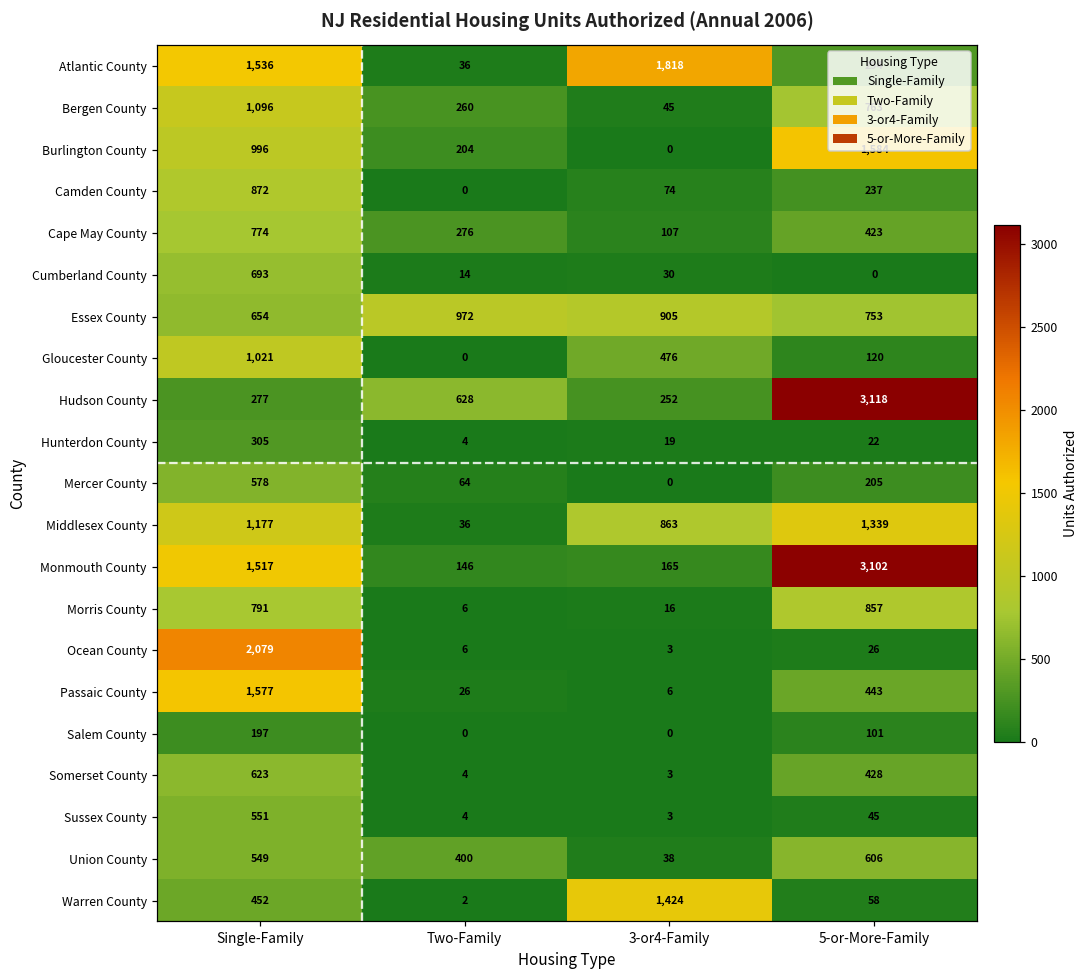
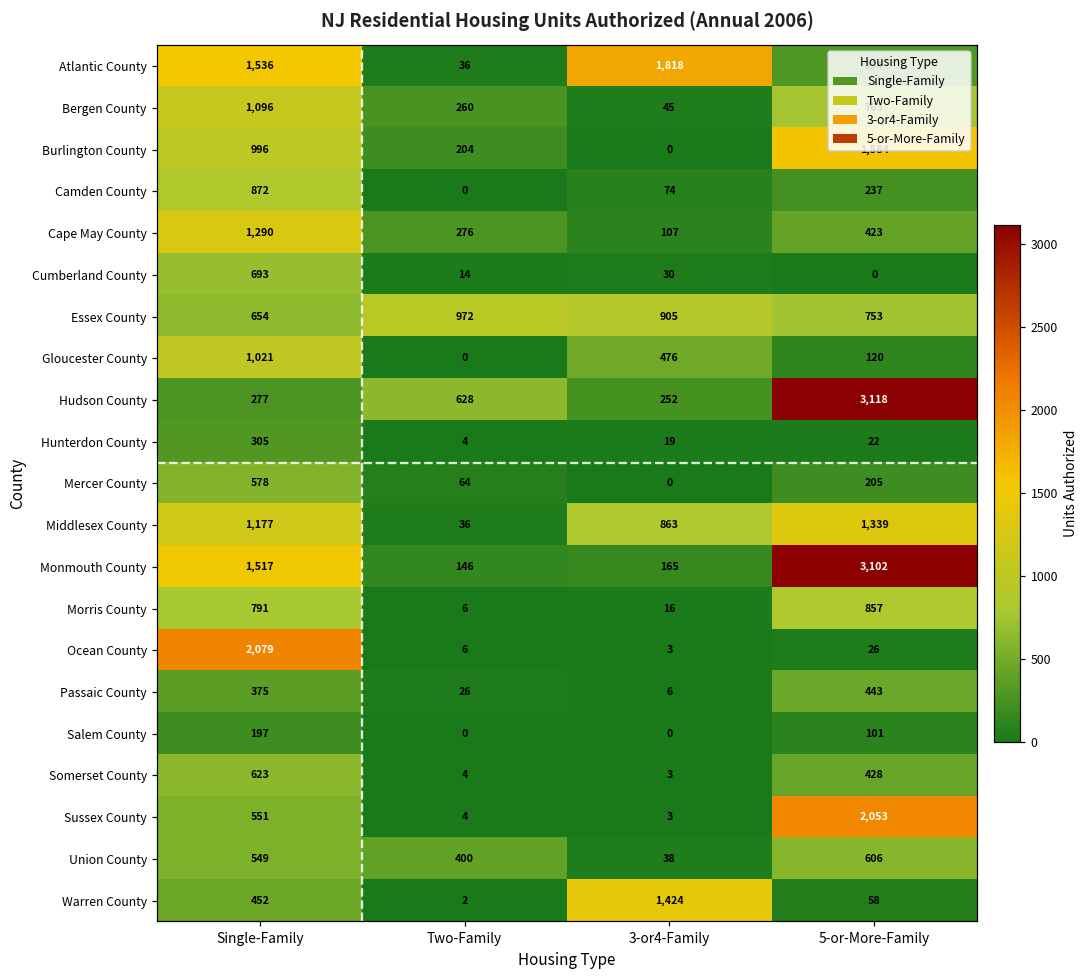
  {
    "Atlantic County": {
      "Single-Family": "1,536",
      "Two-Family": "36",
      "3-or4-Family": "1,818"
    },
    "Bergen County": {
      "Single-Family": "1,096",
      "Two-Family": "260",
      "3-or4-Family": "45"
    },
    "Burlington County": {
      "Single-Family": "996",
      "Two-Family": "204",
      "3-or4-Family": "0",
      "5-or-More-Family": "1,584"
    },
    "Camden County": {
      "Single-Family": "872",
      "Two-Family": "0",
      "3-or4-Family": "74",
      "5-or-More-Family": "237"
    },
    "Cape May County": {
-     "Single-Family": "774",
+     "Single-Family": "1,290",
      "Two-Family": "276",
      "3-or4-Family": "107",
      "5-or-More-Family": "423"
    },
    "Cumberland County": {
      "Single-Family": "693",
      "Two-Family": "14",
      "3-or4-Family": "30",
      "5-or-More-Family": "0"
    },
    "Essex County": {
      "Single-Family": "654",
      "Two-Family": "972",
      "3-or4-Family": "905",
      "5-or-More-Family": "753"
    },
    "Gloucester County": {
      "Single-Family": "1,021",
      "Two-Family": "0",
      "3-or4-Family": "476",
      "5-or-More-Family": "120"
    },
    "Hudson County": {
      "Single-Family": "277",
      "Two-Family": "628",
      "3-or4-Family": "252",
      "5-or-More-Family": "3,118"
    },
    "Hunterdon County": {
      "Single-Family": "305",
      "Two-Family": "4",
      "3-or4-Family": "19",
      "5-or-More-Family": "22"
    },
    "Mercer County": {
      "Single-Family": "578",
      "Two-Family": "64",
      "3-or4-Family": "0",
      "5-or-More-Family": "205"
    },
    "Middlesex County": {
      "Single-Family": "1,177",
      "Two-Family": "36",
      "3-or4-Family": "863",
      "5-or-More-Family": "1,339"
    },
    "Monmouth County": {
      "Single-Family": "1,517",
      "Two-Family": "146",
      "3-or4-Family": "165",
      "5-or-More-Family": "3,102"
    },
    "Morris County": {
      "Single-Family": "791",
      "Two-Family": "6",
      "3-or4-Family": "16",
      "5-or-More-Family": "857"
    },
    "Ocean County": {
      "Single-Family": "2,079",
      "Two-Family": "6",
      "3-or4-Family": "3",
      "5-or-More-Family": "26"
    },
    "Passaic County": {
-     "Single-Family": "1,577",
+     "Single-Family": "375",
      "Two-Family": "26",
      "3-or4-Family": "6",
      "5-or-More-Family": "443"
    },
    "Salem County": {
      "Single-Family": "197",
      "Two-Family": "0",
      "3-or4-Family": "0",
      "5-or-More-Family": "101"
    },
    "Somerset County": {
      "Single-Family": "623",
      "Two-Family": "4",
      "3-or4-Family": "3",
      "5-or-More-Family": "428"
    },
    "Sussex County": {
      "Single-Family": "551",
      "Two-Family": "4",
      "3-or4-Family": "3",
-     "5-or-More-Family": "45"
+     "5-or-More-Family": "2,053"
    },
    "Union County": {
      "Single-Family": "549",
      "Two-Family": "400",
      "3-or4-Family": "38",
      "5-or-More-Family": "606"
    },
    "Warren County": {
      "Single-Family": "452",
      "Two-Family": "2",
      "3-or4-Family": "1,424",
      "5-or-More-Family": "58"
    }
  }
